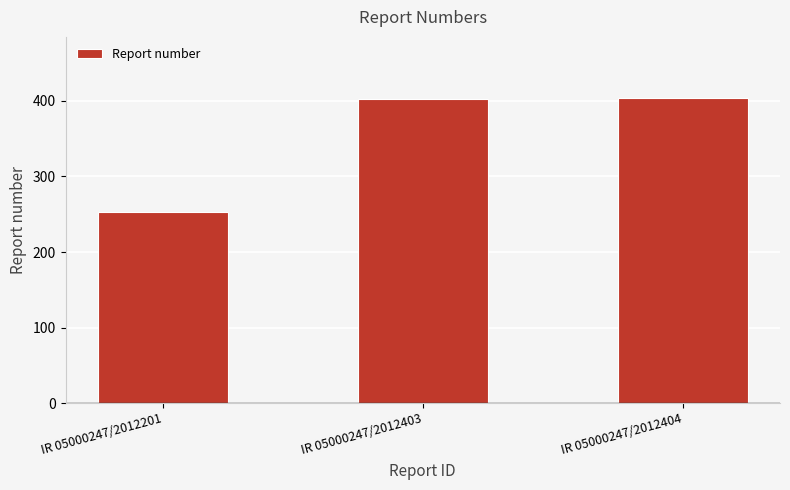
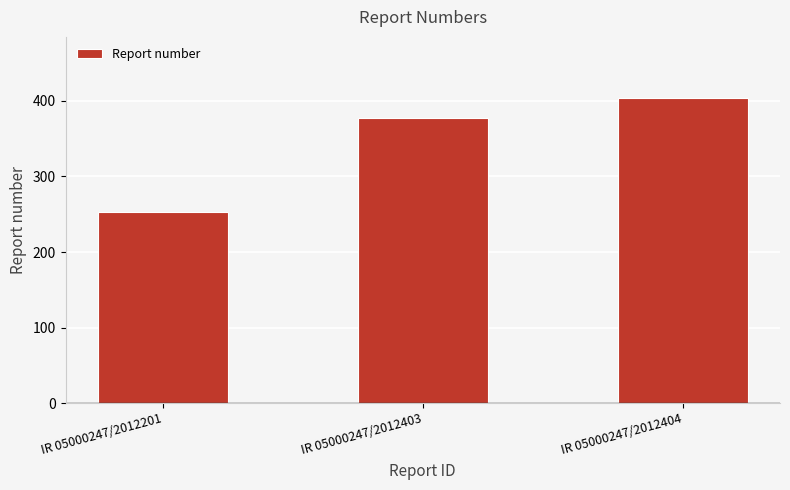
  {
    "IR 05000247/2012201": 250,
-   "IR 05000247/2012403": 400,
+   "IR 05000247/2012403": 380,
    "IR 05000247/2012404": 400
  }
